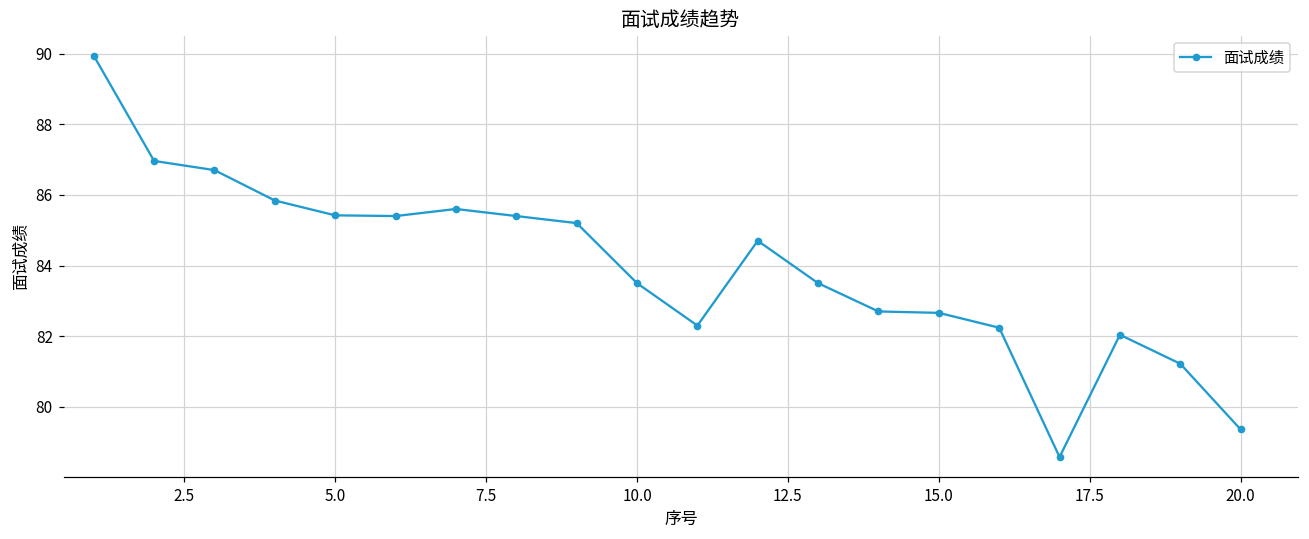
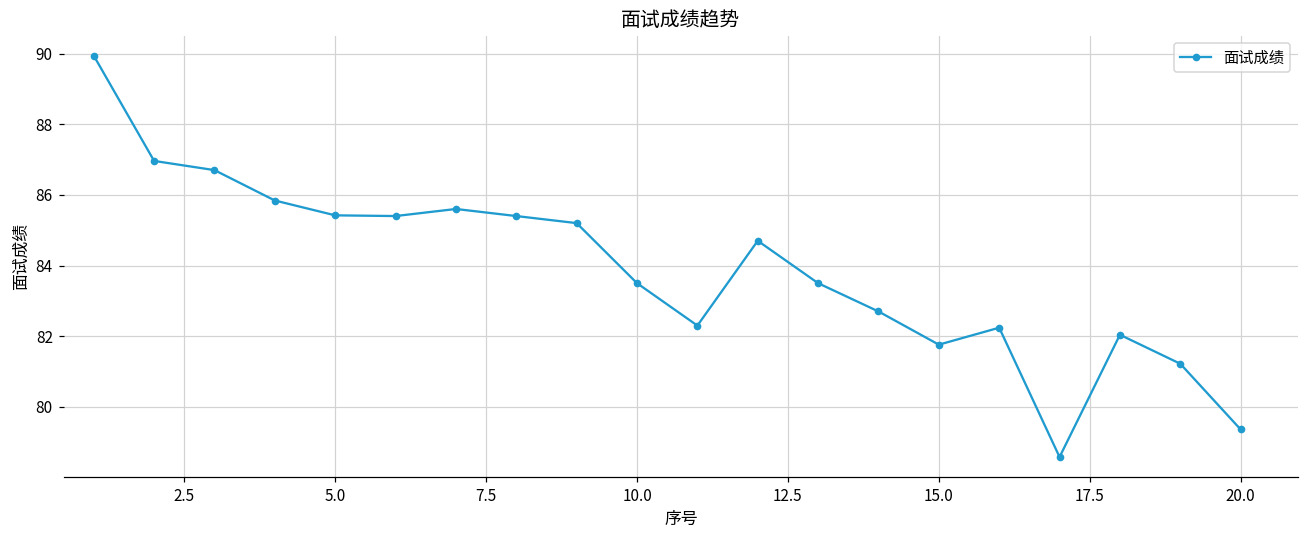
  {
    "5.0": 85.4,
    "10.0": 83.5,
-   "15.0": 82.7,
+   "15.0": 81.8,
    "20.0": 79.4
  }
